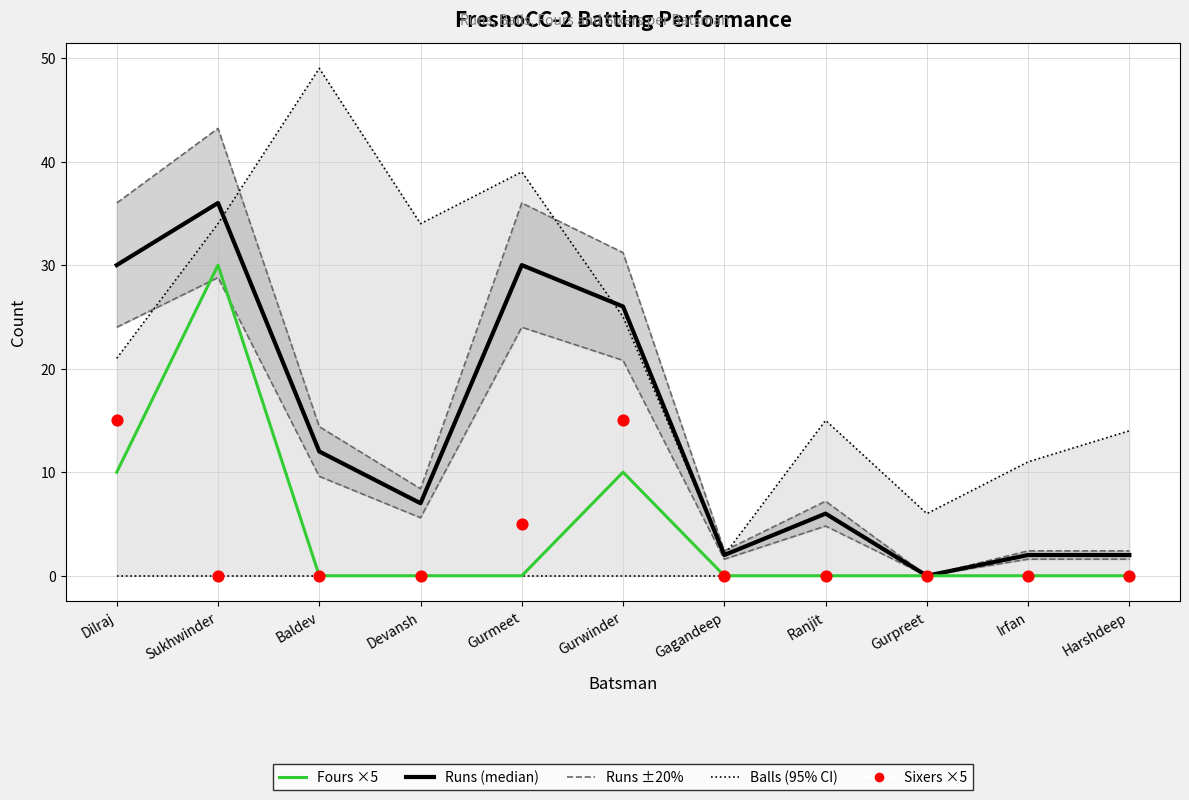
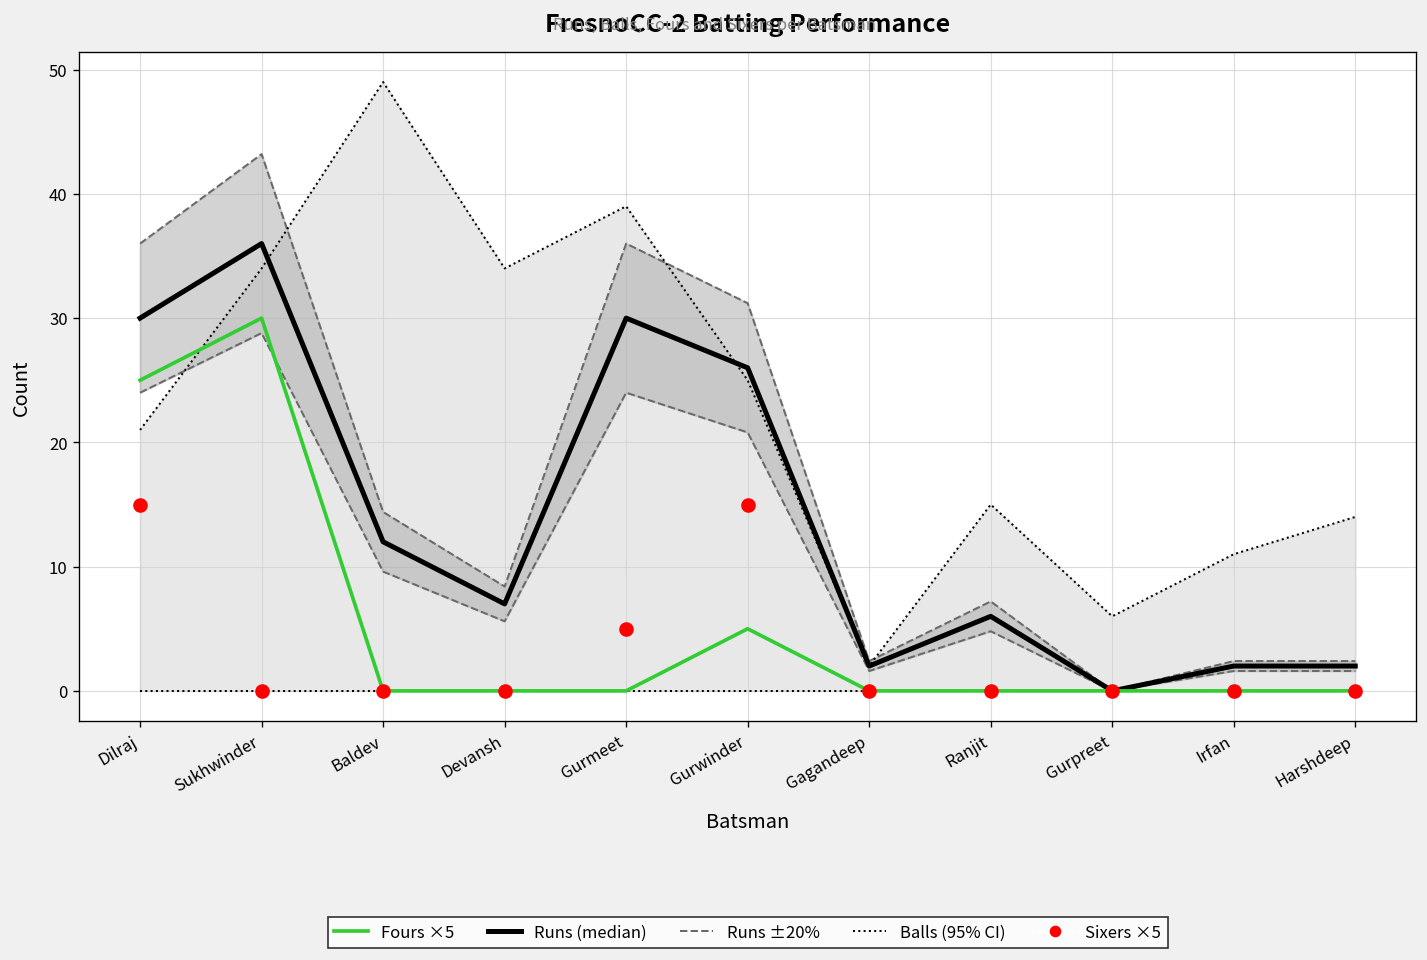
  {
    "Fours ×5": {
-     "Dilraj": 10.0,
+     "Dilraj": 25.0,
      "Sukhwinder": 30.0,
-     "Gurwinder": 10.0
+     "Gurwinder": 5.0
    }
  }
